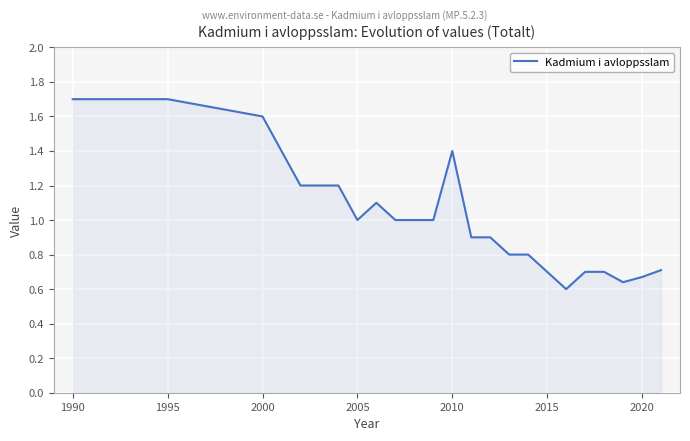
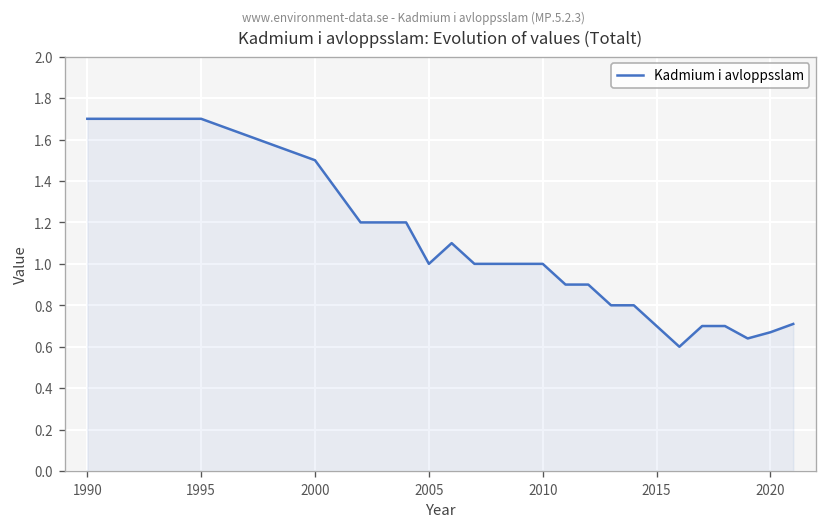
  {
    "1990": 1.7,
    "1995": 1.7,
-   "2000": 1.6,
+   "2000": 1.5,
    "2005": 1.0,
-   "2010": 1.4,
+   "2010": 1.0,
    "2015": 0.7,
    "2020": 0.67
  }
